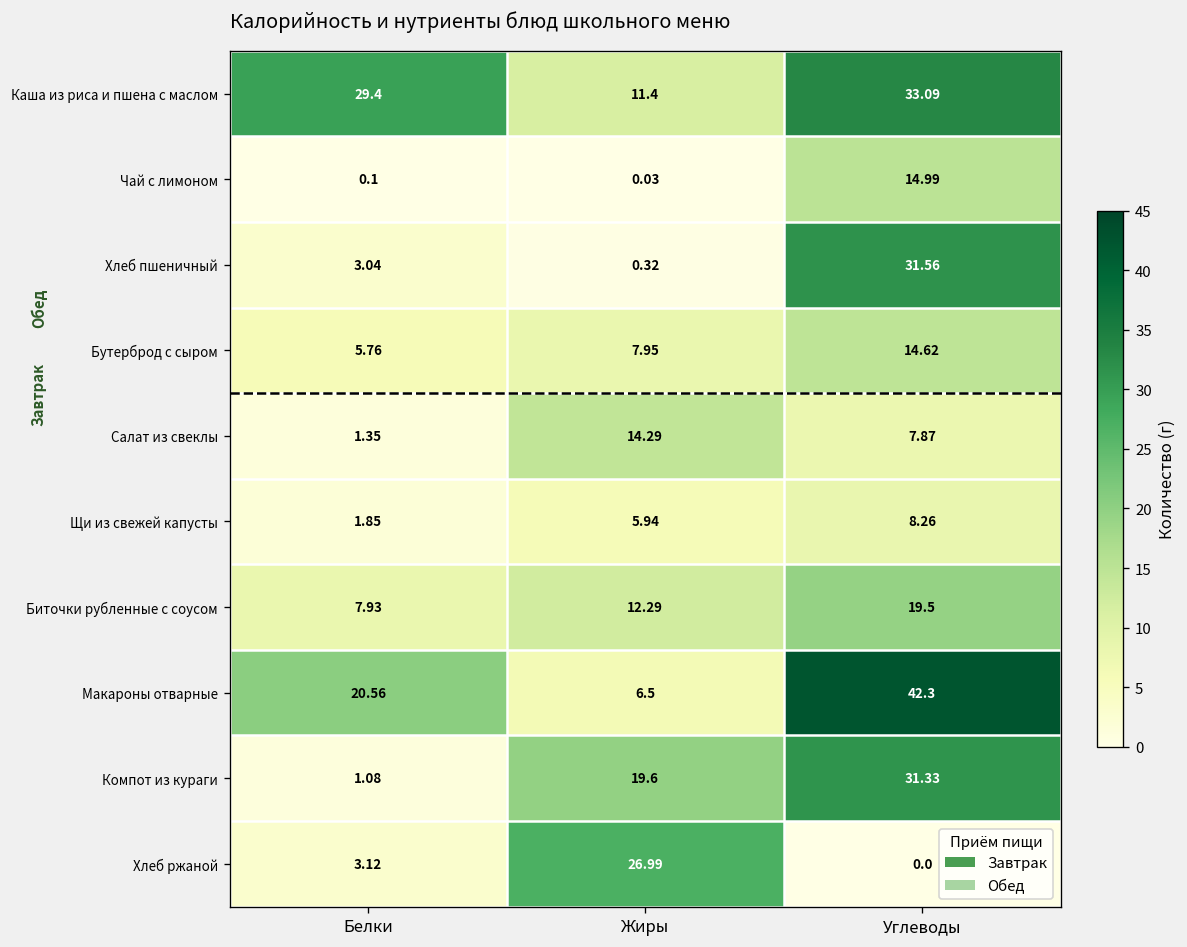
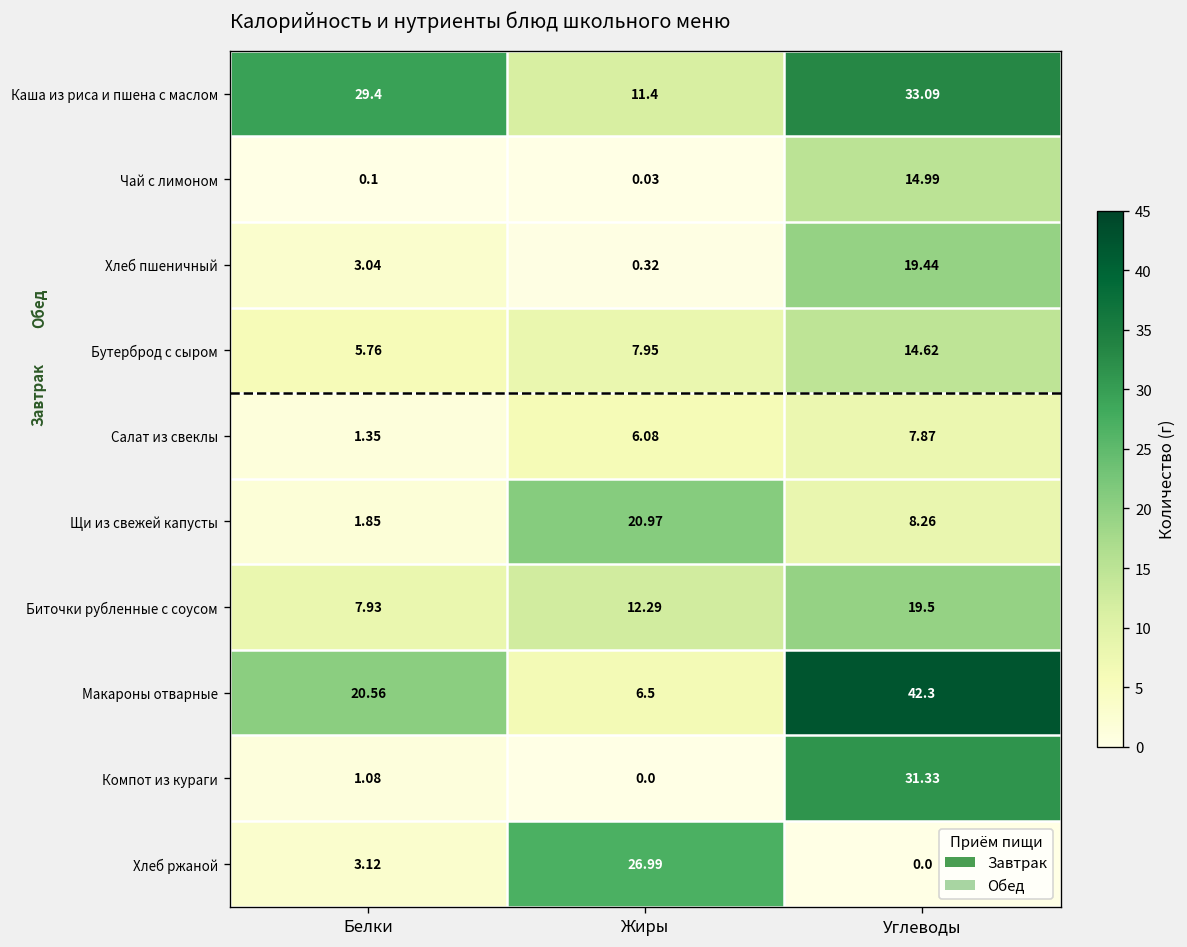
  {
    "Каша из риса и пшена с маслом": {
      "Белки": 29.4,
      "Жиры": 11.4,
      "Углеводы": 33.09
    },
    "Чай с лимоном": {
      "Белки": 0.1,
      "Жиры": 0.03,
      "Углеводы": 14.99
    },
    "Хлеб пшеничный": {
      "Белки": 3.04,
      "Жиры": 0.32,
-     "Углеводы": 31.56
+     "Углеводы": 19.44
    },
    "Бутерброд с сыром": {
      "Белки": 5.76,
      "Жиры": 7.95,
      "Углеводы": 14.62
    },
    "Салат из свеклы": {
      "Белки": 1.35,
-     "Жиры": 14.29,
+     "Жиры": 6.08,
      "Углеводы": 7.87
    },
    "Щи из свежей капусты": {
      "Белки": 1.85,
-     "Жиры": 5.94,
+     "Жиры": 20.97,
      "Углеводы": 8.26
    },
    "Биточки рубленные с соусом": {
      "Белки": 7.93,
      "Жиры": 12.29,
      "Углеводы": 19.5
    },
    "Макароны отварные": {
      "Белки": 20.56,
      "Жиры": 6.5,
      "Углеводы": 42.3
    },
    "Компот из кураги": {
      "Белки": 1.08,
-     "Жиры": 19.6,
+     "Жиры": 0.0,
      "Углеводы": 31.33
    },
    "Хлеб ржаной": {
      "Белки": 3.12,
      "Жиры": 26.99,
      "Углеводы": 0.0
    }
  }
